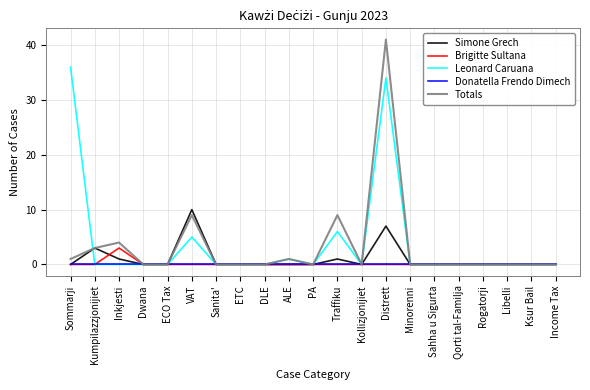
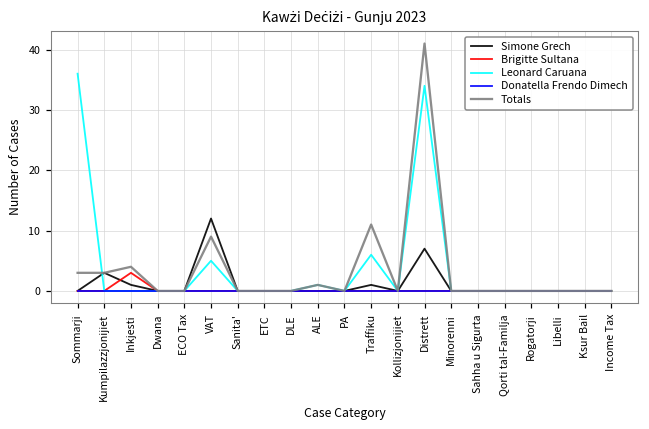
  {
    "Simone Grech": {
      "Inkjesti": 1,
-     "VAT": 10,
+     "VAT": 12,
      "Traffiku": 1,
      "Distrett": 7
    },
    "Brigitte Sultana": {
      "Inkjesti": 3
    },
    "Leonard Caruana": {
      "Sommarji": 36,
      "VAT": 5,
      "Traffiku": 6,
      "Distrett": 34
    },
    "Totals": {
-     "Sommarji": 1,
+     "Sommarji": 3,
      "Inkjesti": 4,
      "VAT": 9,
-     "Traffiku": 9,
+     "Traffiku": 11,
      "Distrett": 41
    }
  }
